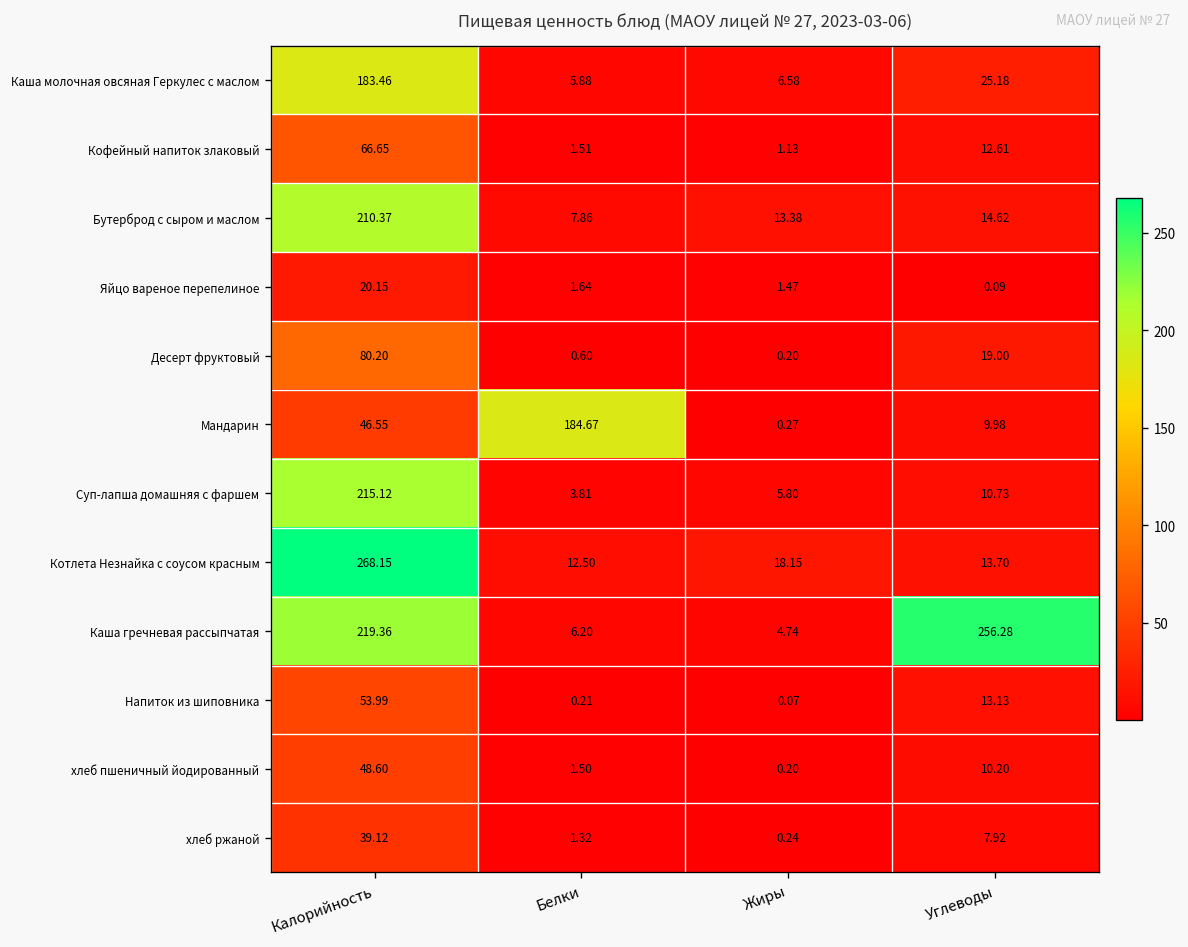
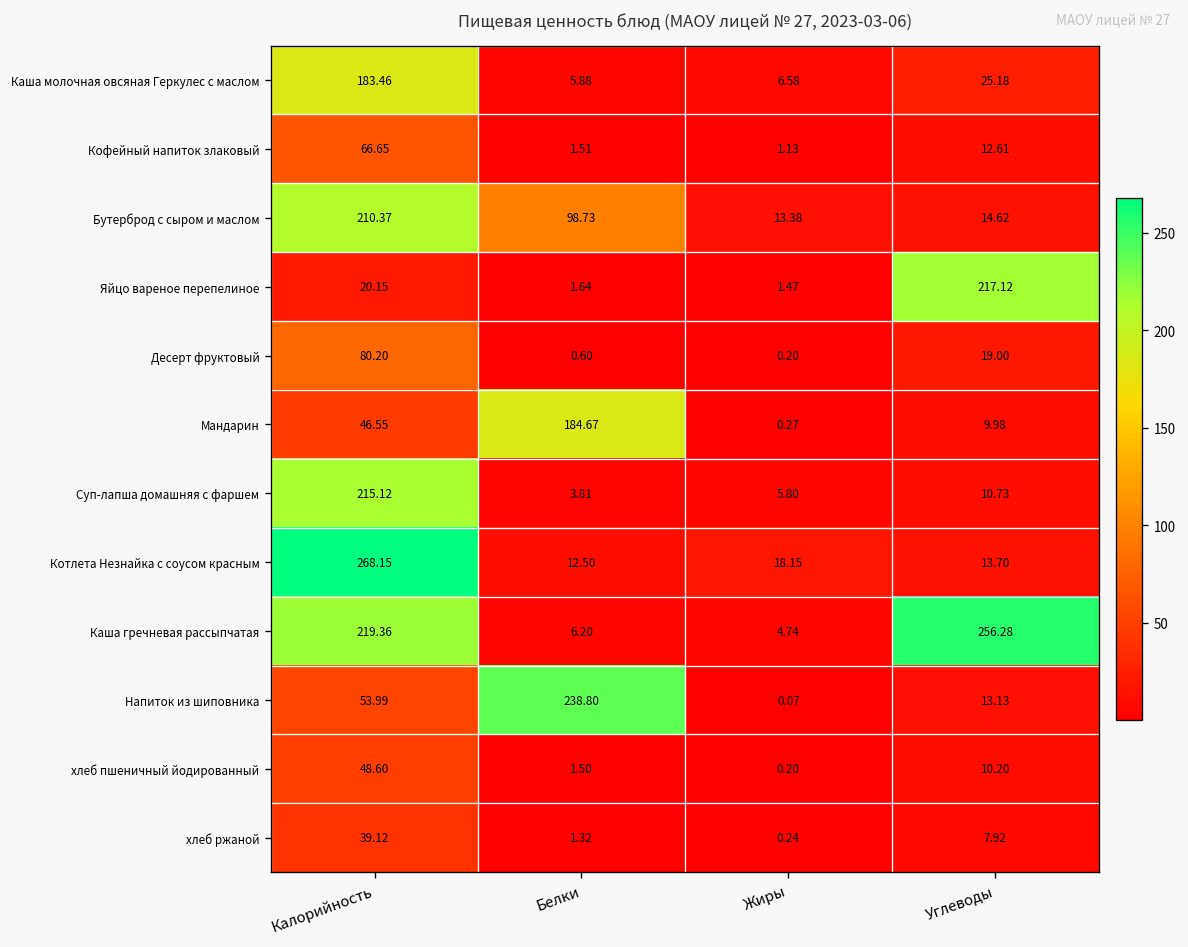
  {
    "Каша молочная овсяная Геркулес с маслом": {
      "Калорийность": 183.46,
      "Белки": 5.88,
      "Жиры": 6.58,
      "Углеводы": 25.18
    },
    "Кофейный напиток злаковый": {
      "Калорийность": 66.65,
      "Белки": 1.51,
      "Жиры": 1.13,
      "Углеводы": 12.61
    },
    "Бутерброд с сыром и маслом": {
      "Калорийность": 210.37,
-     "Белки": 7.86,
+     "Белки": 98.73,
      "Жиры": 13.38,
      "Углеводы": 14.62
    },
    "Яйцо вареное перепелиное": {
      "Калорийность": 20.15,
      "Белки": 1.64,
      "Жиры": 1.47,
-     "Углеводы": 0.09
+     "Углеводы": 217.12
    },
    "Десерт фруктовый": {
      "Калорийность": 80.20,
      "Белки": 0.60,
      "Жиры": 0.20,
      "Углеводы": 19.00
    },
    "Мандарин": {
      "Калорийность": 46.55,
      "Белки": 184.67,
      "Жиры": 0.27,
      "Углеводы": 9.98
    },
    "Суп-лапша домашняя с фаршем": {
      "Калорийность": 215.12,
      "Белки": 3.81,
      "Жиры": 5.80,
      "Углеводы": 10.73
    },
    "Котлета Незнайка с соусом красным": {
      "Калорийность": 268.15,
      "Белки": 12.50,
      "Жиры": 18.15,
      "Углеводы": 13.70
    },
    "Каша гречневая рассыпчатая": {
      "Калорийность": 219.36,
      "Белки": 6.20,
      "Жиры": 4.74,
      "Углеводы": 256.28
    },
    "Напиток из шиповника": {
      "Калорийность": 53.99,
-     "Белки": 0.21,
+     "Белки": 238.80,
      "Жиры": 0.07,
      "Углеводы": 13.13
    },
    "хлеб пшеничный йодированный": {
      "Калорийность": 48.60,
      "Белки": 1.50,
      "Жиры": 0.20,
      "Углеводы": 10.20
    },
    "хлеб ржаной": {
      "Калорийность": 39.12,
      "Белки": 1.32,
      "Жиры": 0.24,
      "Углеводы": 7.92
    }
  }
